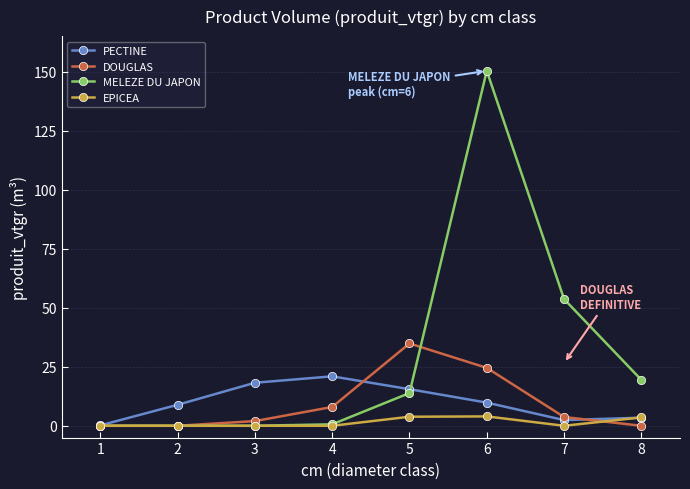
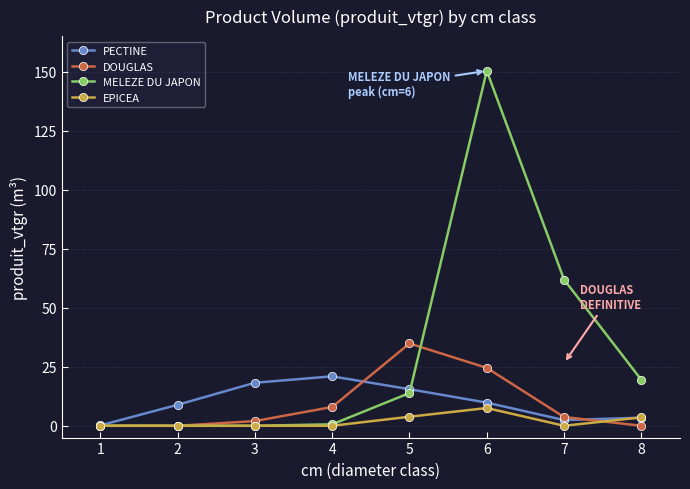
  {
    "PECTINE": {
      "2": 9,
      "3": 18,
      "4": 21,
      "5": 15,
      "6": 10,
      "7": 2
    },
    "DOUGLAS": {
      "3": 2,
      "4": 8,
      "5": 35,
      "6": 25,
      "7": 4,
      "8": 0
    },
    "MELEZE DU JAPON": {
      "5": 14,
-     "7": 54,
+     "7": 62,
      "8": 19
    },
    "EPICEA": {
      "5": 4,
-     "6": 4,
+     "6": 8,
      "7": 0
    }
  }
